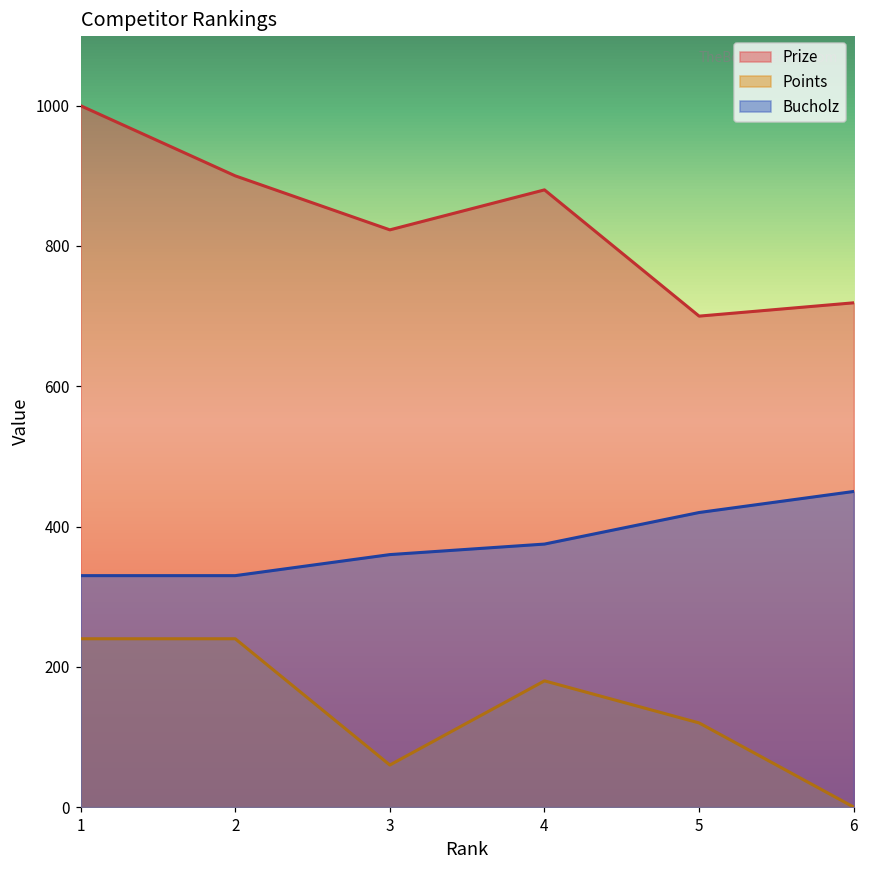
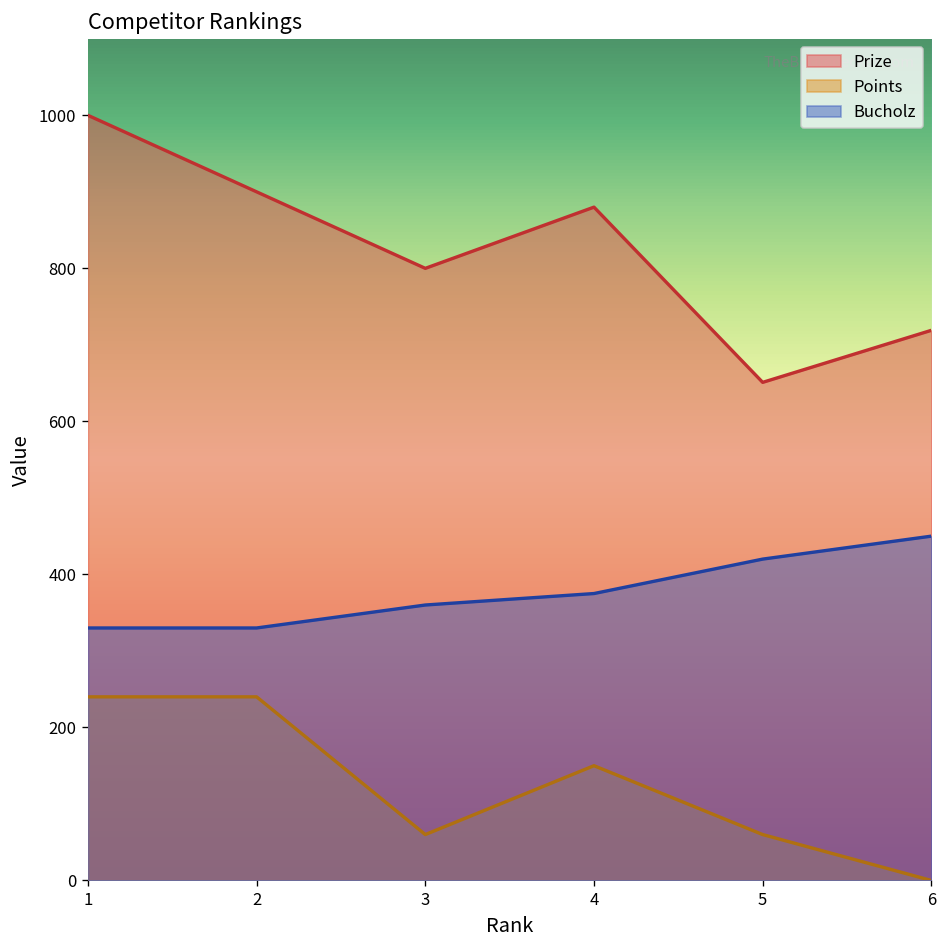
  {
    "Prize": {
      "1": 1000,
      "2": 900,
-     "3": 820,
+     "3": 800,
      "4": 880,
-     "5": 700,
+     "5": 650,
      "6": 720
    },
    "Points": {
      "1": 240,
      "2": 240,
      "3": 60,
-     "4": 180,
-     "5": 120,
+     "4": 150,
+     "5": 60,
      "6": 0
    },
    "Bucholz": {
      "1": 330,
      "2": 330,
      "3": 360,
      "4": 380,
      "5": 420,
      "6": 450
    }
  }
